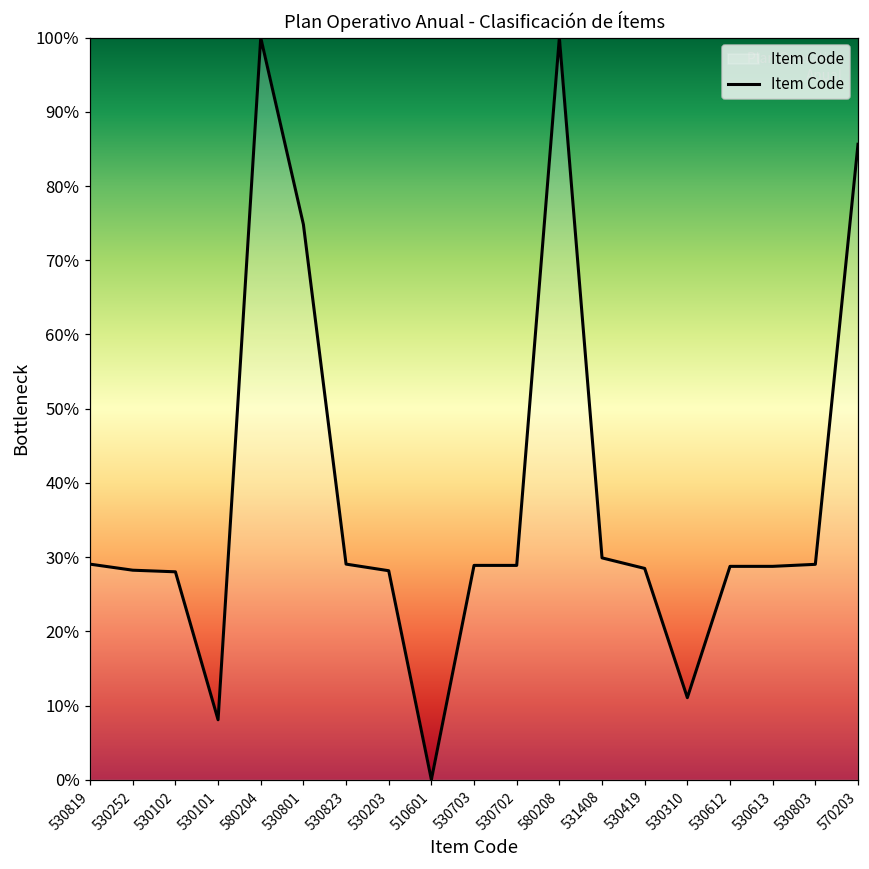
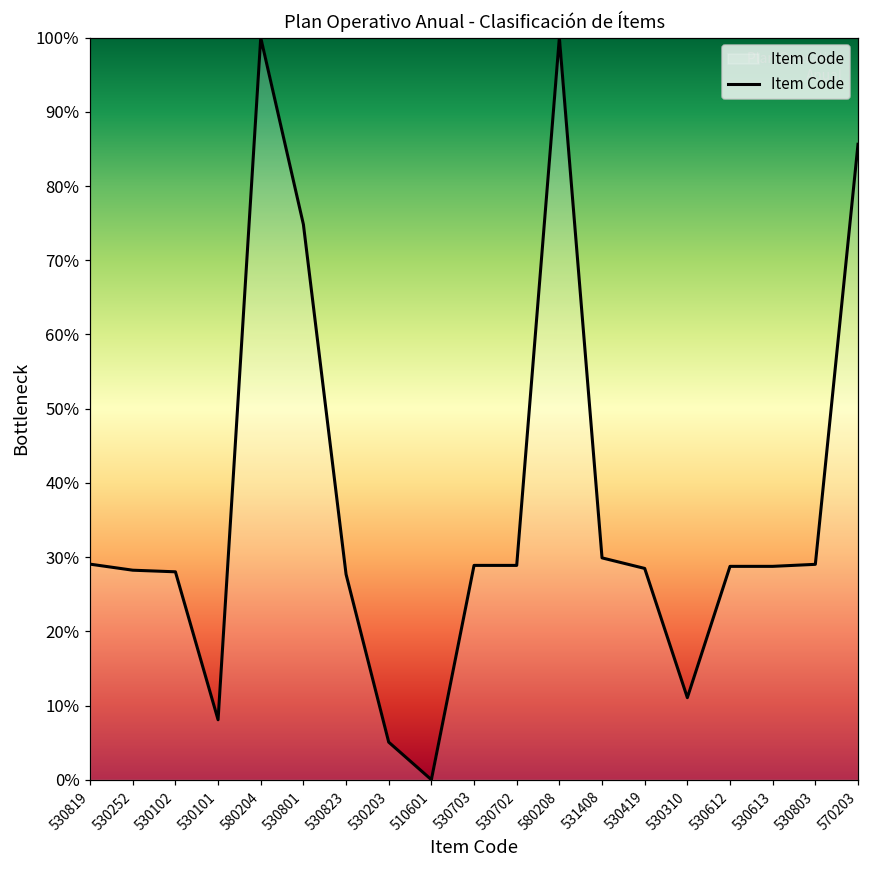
  {
    "530819": "29%",
    "530252": "28%",
    "530102": "28%",
    "530101": "8%",
    "580204": "100%",
    "530801": "75%",
-   "530823": "29%",
-   "530203": "28%",
+   "530823": "28%",
+   "530203": "5%",
    "510601": "0%",
    "530703": "29%",
    "530702": "29%",
    "580208": "100%",
    "531408": "30%",
    "530419": "28%",
    "530310": "11%",
    "530612": "29%",
    "530613": "29%",
    "530803": "29%",
    "570203": "86%"
  }
